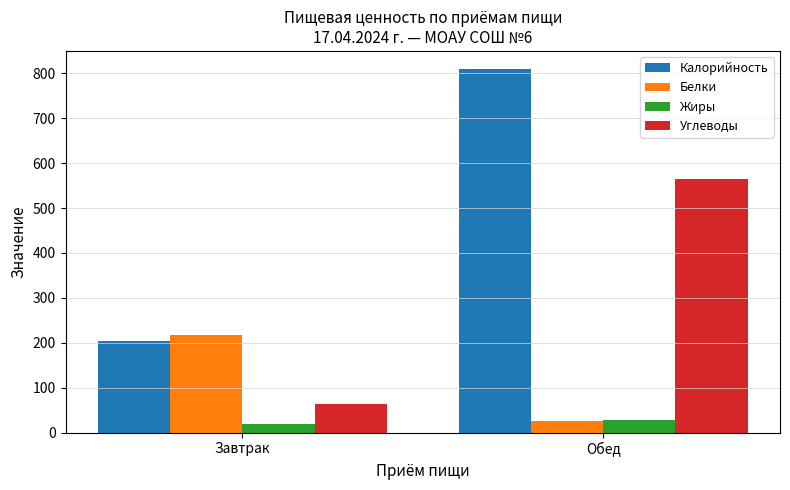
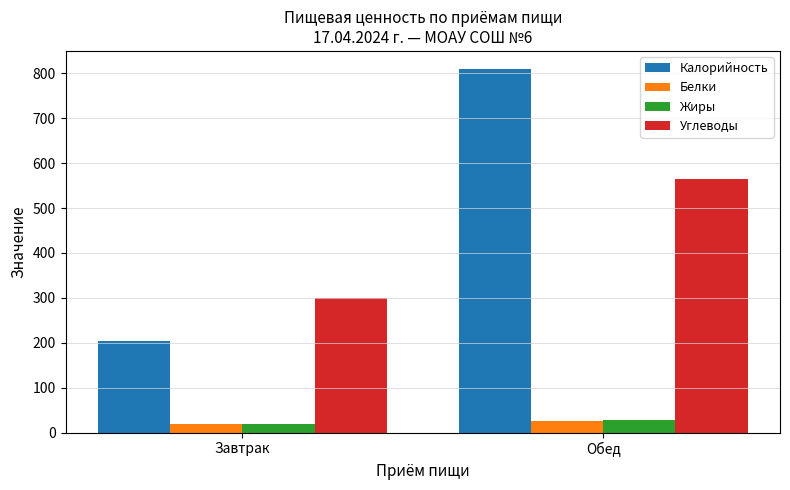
  {
    "Калорийность": {
      "Завтрак": 210,
      "Обед": 810
    },
    "Белки": {
-     "Завтрак": 220,
+     "Завтрак": 20,
      "Обед": 30
    },
    "Жиры": {
      "Завтрак": 20,
      "Обед": 30
    },
    "Углеводы": {
-     "Завтрак": 60,
+     "Завтрак": 300,
      "Обед": 570
    }
  }
